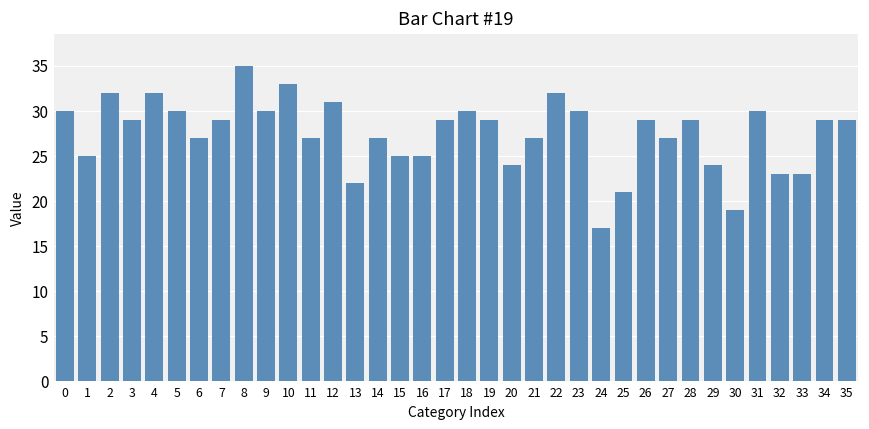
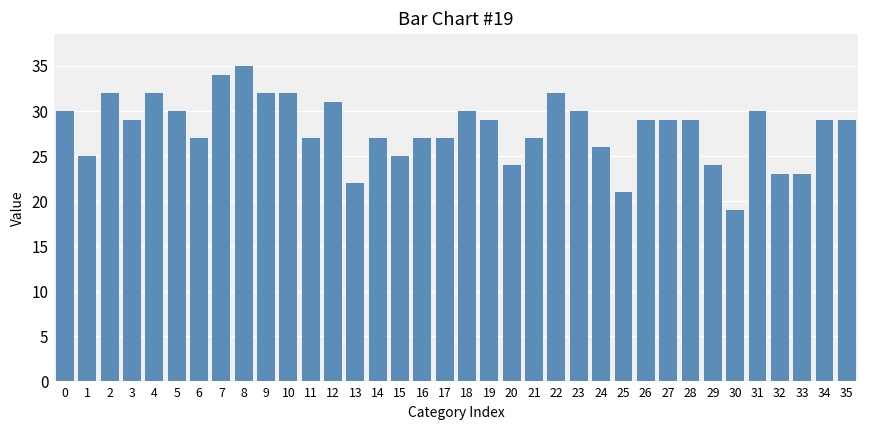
  {
    "0": 30,
    "1": 25,
    "2": 32,
    "3": 29,
    "4": 32,
    "5": 30,
    "6": 27,
-   "7": 29,
+   "7": 34,
    "8": 35,
-   "9": 30,
-   "10": 33,
+   "9": 32,
+   "10": 32,
    "11": 27,
    "12": 31,
    "13": 22,
    "14": 27,
    "15": 25,
-   "16": 25,
-   "17": 29,
+   "16": 27,
+   "17": 27,
    "18": 30,
    "19": 29,
    "20": 24,
    "21": 27,
    "22": 32,
    "23": 30,
-   "24": 17,
+   "24": 26,
    "25": 21,
    "26": 29,
-   "27": 27,
+   "27": 29,
    "28": 29,
    "29": 24,
    "30": 19,
    "31": 30,
    "32": 23,
    "33": 23,
    "34": 29,
    "35": 29
  }
